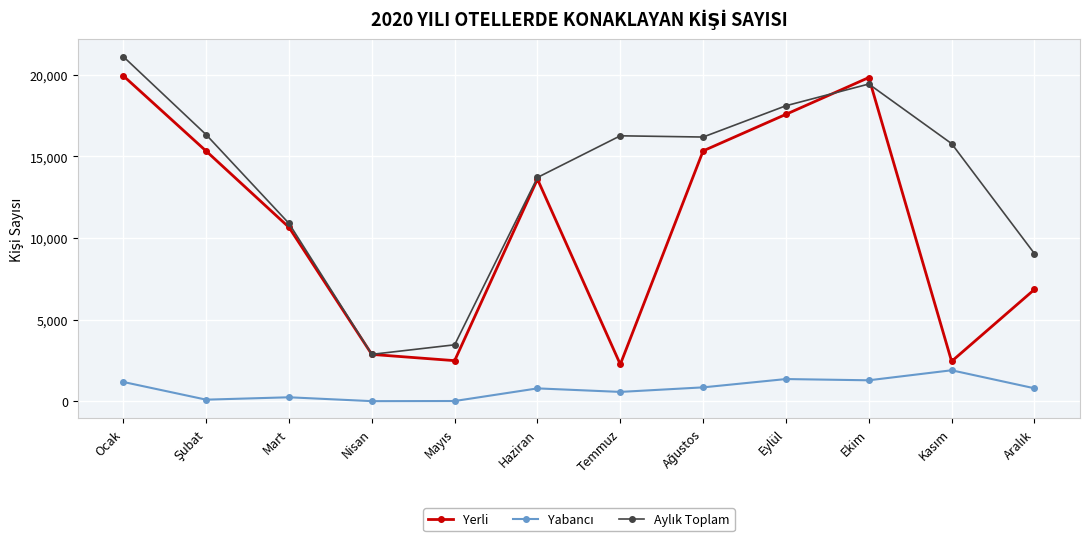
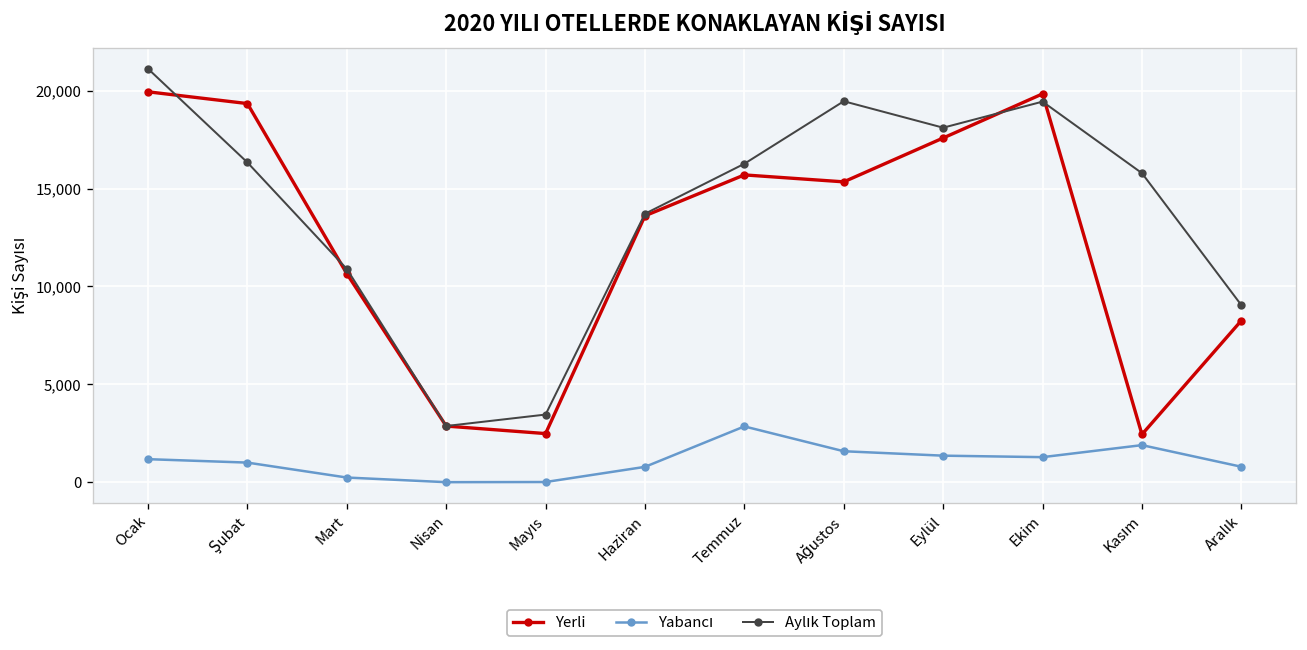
  {
    "Yerli": {
      "Ocak": "19,900",
-     "Şubat": "15,300",
+     "Şubat": "19,300",
      "Mart": "10,700",
      "Mayıs": "2,500",
-     "Temmuz": "2,300",
+     "Temmuz": "15,700",
      "Ağustos": "15,300",
      "Eylül": "17,600",
      "Ekim": "19,800",
      "Kasım": "2,400",
-     "Aralık": "6,800"
+     "Aralık": "8,300"
    },
    "Yabancı": {
      "Ocak": "1,200",
-     "Şubat": "100",
+     "Şubat": "1,000",
      "Mart": "200",
      "Nisan": "0",
      "Mayıs": "0",
      "Haziran": "800",
-     "Temmuz": "600",
-     "Ağustos": "800",
+     "Temmuz": "2,900",
+     "Ağustos": "1,600",
      "Eylül": "1,400",
      "Ekim": "1,300",
      "Kasım": "1,900",
      "Aralık": "800"
    },
    "Aylık Toplam": {
      "Ocak": "21,100",
      "Şubat": "16,300",
      "Mart": "10,900",
      "Mayıs": "3,500",
      "Temmuz": "16,300",
-     "Ağustos": "16,200",
+     "Ağustos": "19,500",
      "Eylül": "18,100",
      "Ekim": "19,400",
      "Kasım": "15,800",
      "Aralık": "9,000"
    }
  }
